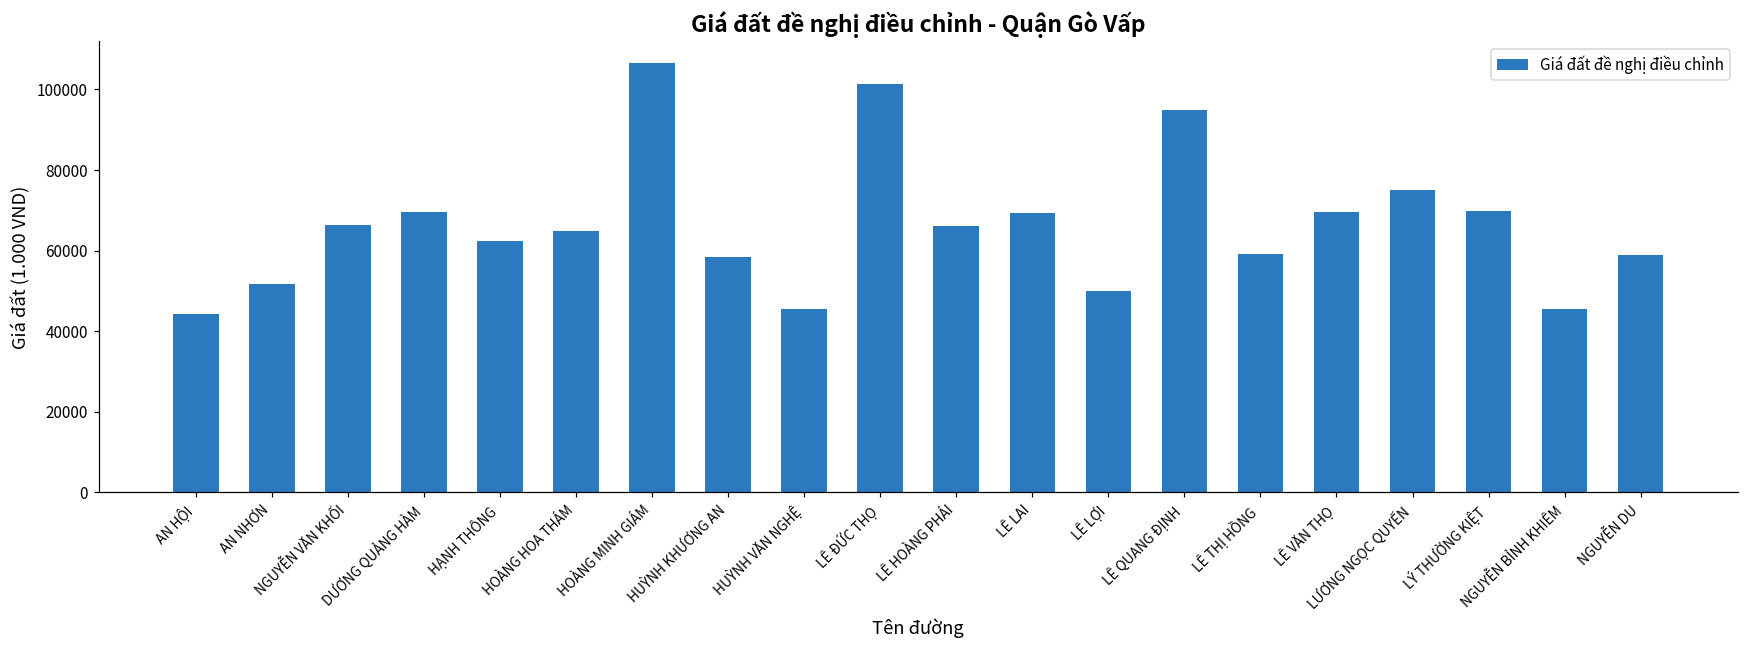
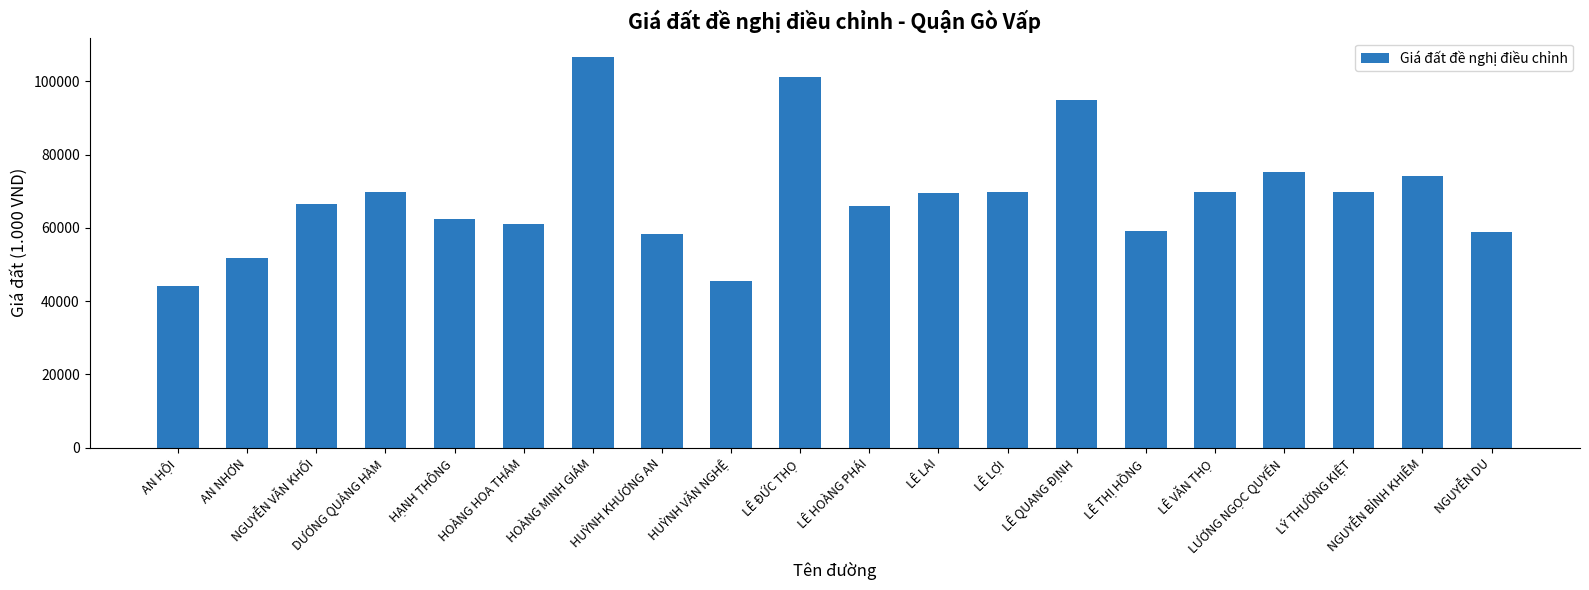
  {
    "AN HỘI": 44000,
    "AN NHƠN": 52000,
    "NGUYỄN VĂN KHỐI": 66000,
    "DƯƠNG QUẢNG HÀM": 70000,
    "HẠNH THÔNG": 62000,
-   "HOÀNG HOA THÁM": 65000,
+   "HOÀNG HOA THÁM": 61000,
    "HOÀNG MINH GIÁM": 107000,
    "HUỲNH KHƯƠNG AN": 58000,
    "HUỲNH VĂN NGHỆ": 45000,
    "LÊ ĐỨC THỌ": 101000,
    "LÊ HOÀNG PHÁI": 66000,
    "LÊ LAI": 69000,
-   "LÊ LỢI": 50000,
+   "LÊ LỢI": 70000,
    "LÊ QUANG ĐỊNH": 95000,
    "LÊ THỊ HỒNG": 59000,
    "LÊ VĂN THỌ": 70000,
    "LƯƠNG NGỌC QUYẾN": 75000,
    "LÝ THƯỜNG KIỆT": 70000,
-   "NGUYỄN BỈNH KHIÊM": 45000,
+   "NGUYỄN BỈNH KHIÊM": 74000,
    "NGUYỄN DU": 59000
  }
